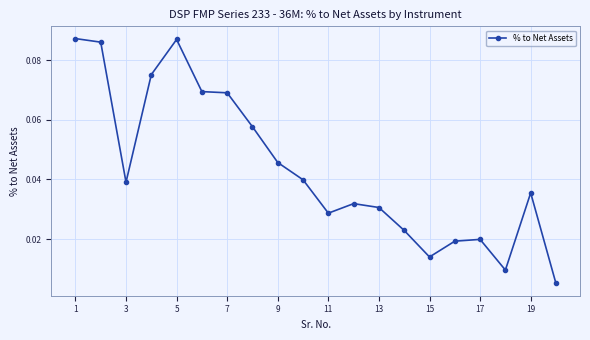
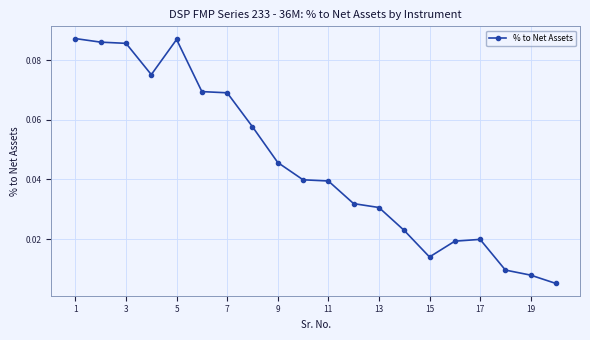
  {
    "1": 0.087,
-   "3": 0.039,
+   "3": 0.086,
    "5": 0.087,
    "7": 0.069,
    "9": 0.046,
-   "11": 0.029,
+   "11": 0.040,
    "13": 0.031,
    "15": 0.014,
    "17": 0.020,
-   "19": 0.036
+   "19": 0.008
  }
